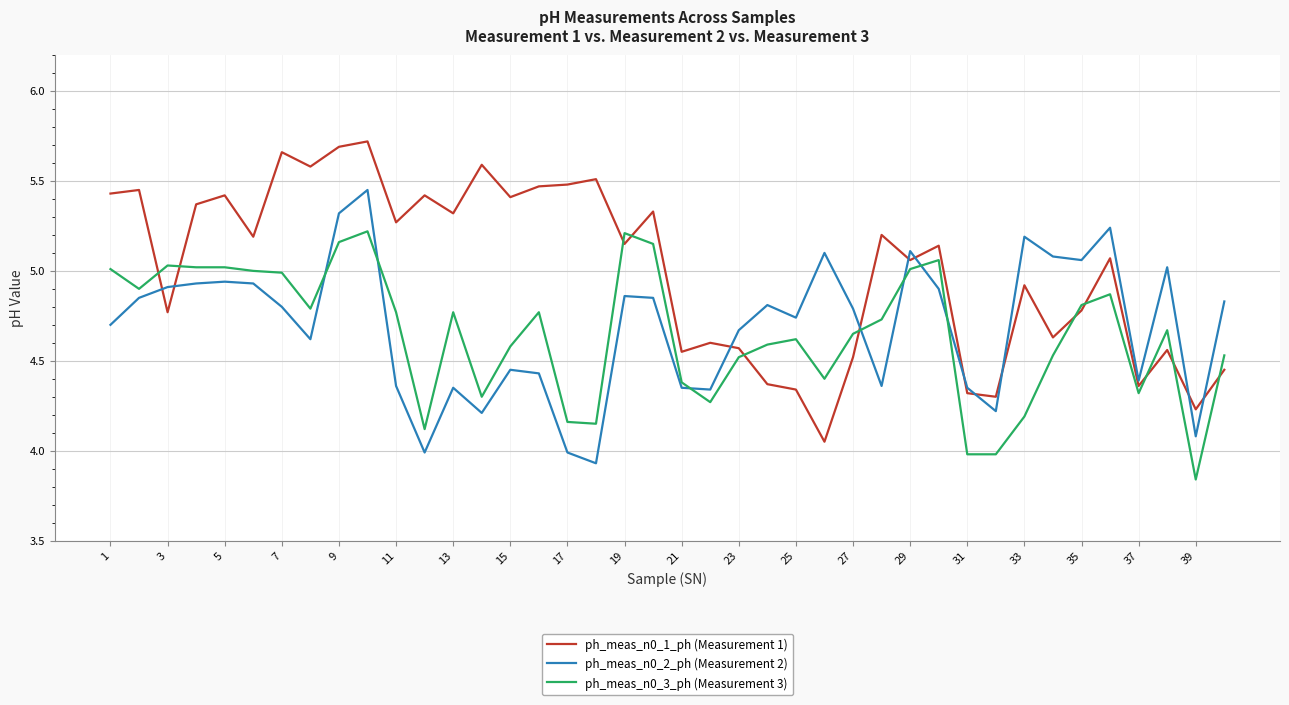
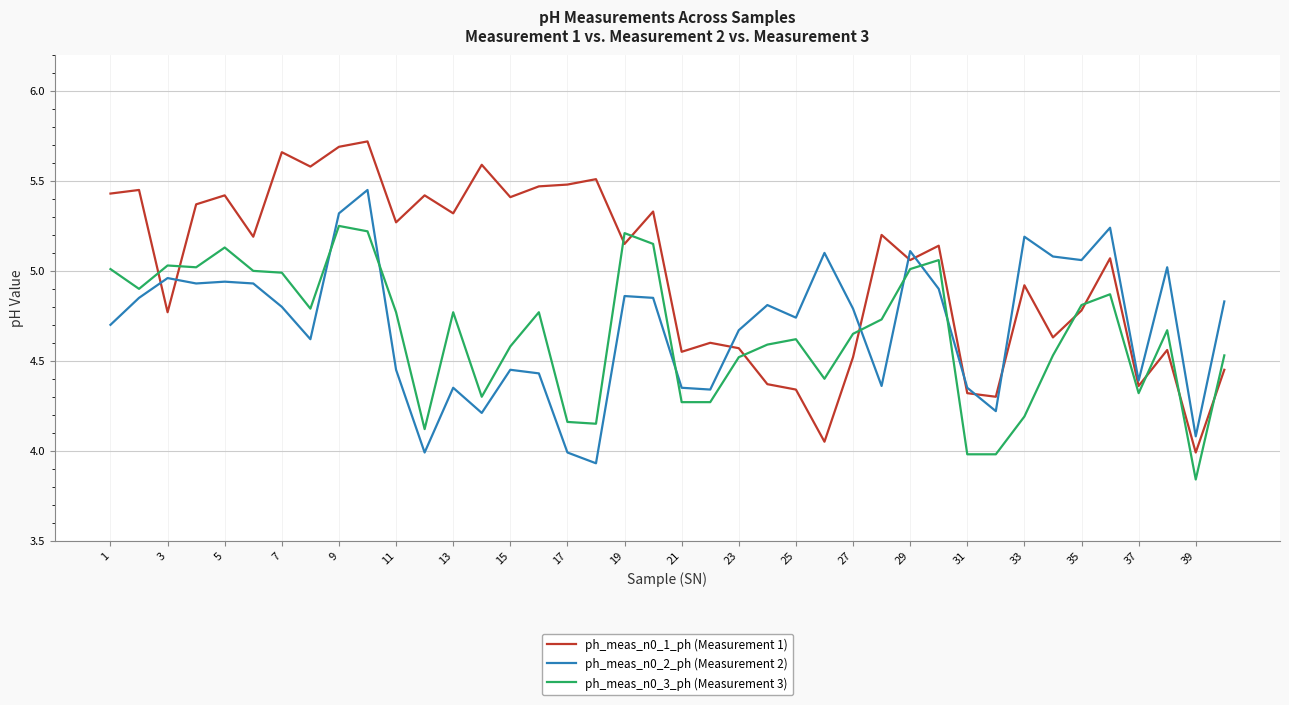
  {
    "ph_meas_n0_1_ph (Measurement 1)": {
      "1": 5.43,
      "3": 4.77,
      "5": 5.42,
      "7": 5.66,
      "9": 5.69,
      "11": 5.27,
      "13": 5.32,
      "15": 5.41,
      "17": 5.48,
      "19": 5.15,
      "21": 4.55,
      "23": 4.57,
      "25": 4.34,
      "27": 4.52,
      "29": 5.06,
      "31": 4.32,
      "33": 4.92,
      "35": 4.78,
      "37": 4.36,
-     "39": 4.23
+     "39": 3.99
    },
    "ph_meas_n0_2_ph (Measurement 2)": {
      "1": 4.70,
-     "3": 4.91,
+     "3": 4.96,
      "5": 4.94,
      "7": 4.80,
      "9": 5.32,
-     "11": 4.36,
+     "11": 4.45,
      "13": 4.35,
      "15": 4.45,
      "17": 3.99,
      "19": 4.86,
      "21": 4.35,
      "23": 4.67,
      "25": 4.74,
      "27": 4.79,
      "29": 5.11,
      "31": 4.35,
      "33": 5.19,
      "35": 5.06,
      "37": 4.39,
      "39": 4.08
    },
    "ph_meas_n0_3_ph (Measurement 3)": {
      "1": 5.01,
      "3": 5.03,
-     "5": 5.02,
+     "5": 5.13,
      "7": 4.99,
-     "9": 5.16,
+     "9": 5.25,
      "11": 4.77,
      "13": 4.77,
      "15": 4.58,
      "17": 4.16,
      "19": 5.21,
-     "21": 4.38,
+     "21": 4.27,
      "23": 4.52,
      "25": 4.62,
      "27": 4.65,
      "29": 5.01,
      "31": 3.98,
      "33": 4.19,
      "35": 4.81,
      "37": 4.32,
      "39": 3.84
    }
  }
